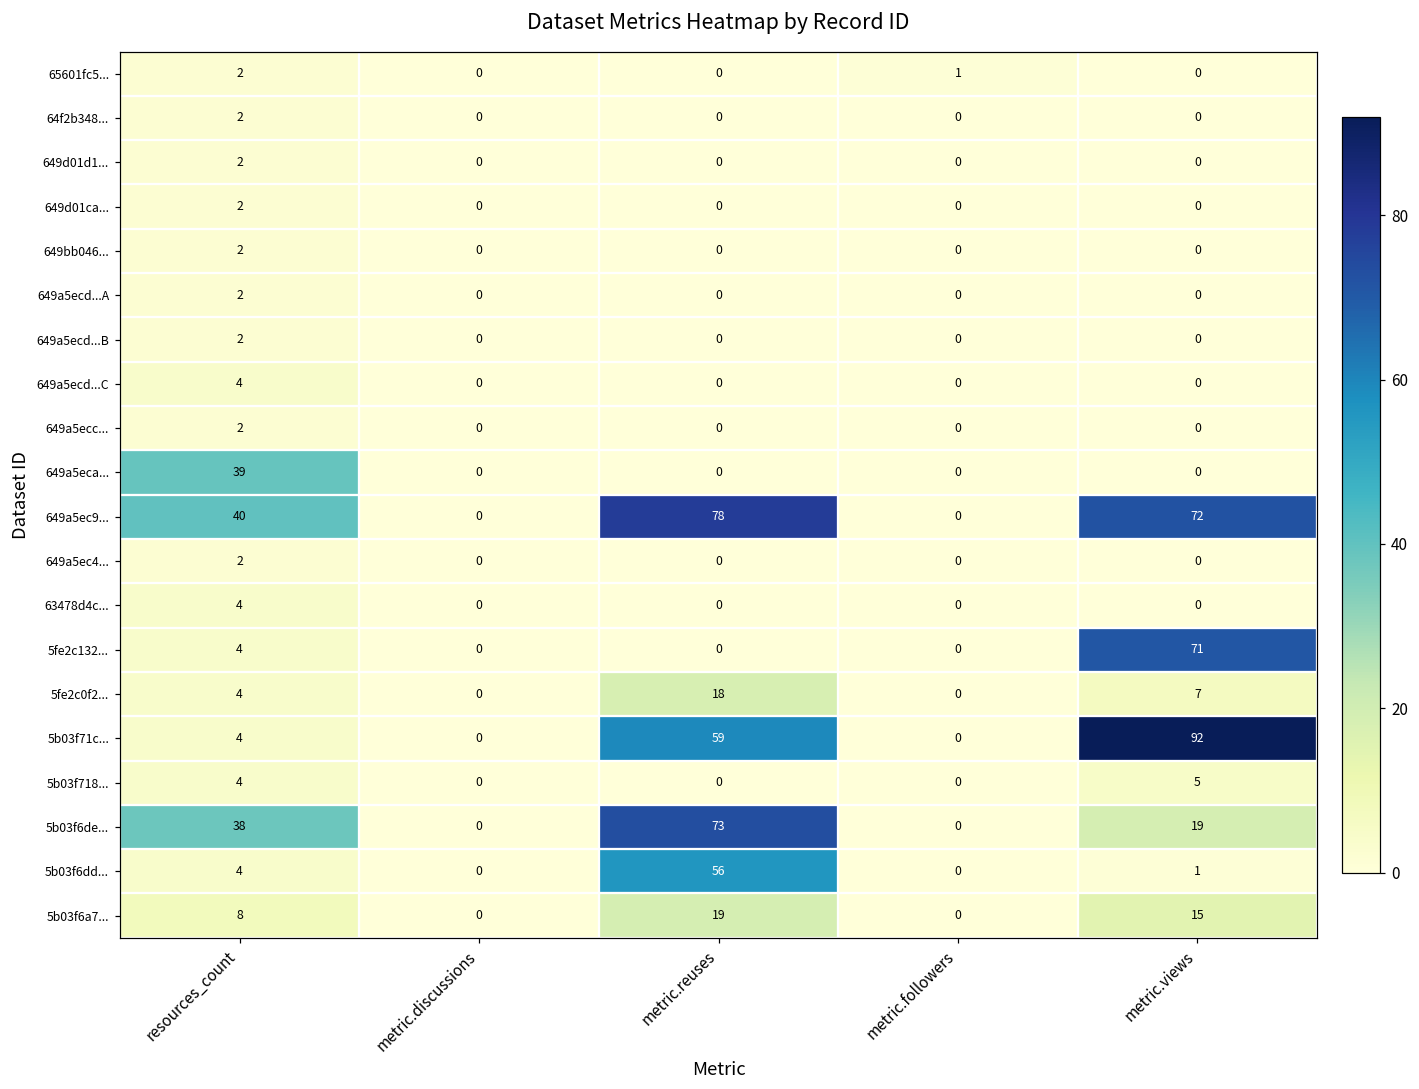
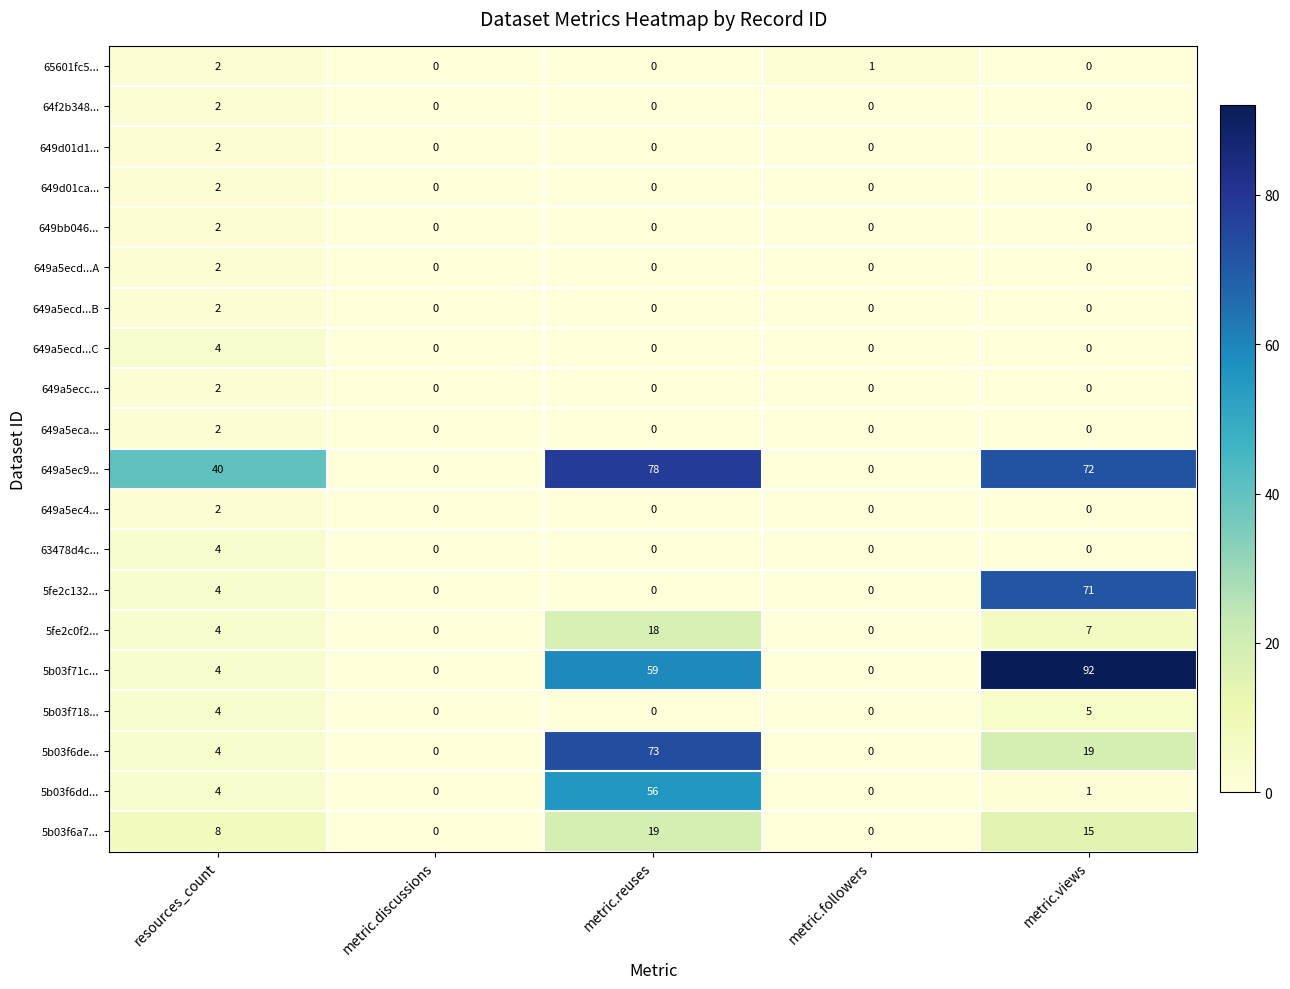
  {
    "65601fc5...": {
      "resources_count": 2,
      "metric.discussions": 0,
      "metric.reuses": 0,
      "metric.followers": 1,
      "metric.views": 0
    },
    "64f2b348...": {
      "resources_count": 2,
      "metric.discussions": 0,
      "metric.reuses": 0,
      "metric.followers": 0,
      "metric.views": 0
    },
    "649d01d1...": {
      "resources_count": 2,
      "metric.discussions": 0,
      "metric.reuses": 0,
      "metric.followers": 0,
      "metric.views": 0
    },
    "649d01ca...": {
      "resources_count": 2,
      "metric.discussions": 0,
      "metric.reuses": 0,
      "metric.followers": 0,
      "metric.views": 0
    },
    "649bb046...": {
      "resources_count": 2,
      "metric.discussions": 0,
      "metric.reuses": 0,
      "metric.followers": 0,
      "metric.views": 0
    },
    "649a5ecd...A": {
      "resources_count": 2,
      "metric.discussions": 0,
      "metric.reuses": 0,
      "metric.followers": 0,
      "metric.views": 0
    },
    "649a5ecd...B": {
      "resources_count": 2,
      "metric.discussions": 0,
      "metric.reuses": 0,
      "metric.followers": 0,
      "metric.views": 0
    },
    "649a5ecd...C": {
      "resources_count": 4,
      "metric.discussions": 0,
      "metric.reuses": 0,
      "metric.followers": 0,
      "metric.views": 0
    },
    "649a5ecc...": {
      "resources_count": 2,
      "metric.discussions": 0,
      "metric.reuses": 0,
      "metric.followers": 0,
      "metric.views": 0
    },
    "649a5eca...": {
-     "resources_count": 39,
+     "resources_count": 2,
      "metric.discussions": 0,
      "metric.reuses": 0,
      "metric.followers": 0,
      "metric.views": 0
    },
    "649a5ec9...": {
      "resources_count": 40,
      "metric.discussions": 0,
      "metric.reuses": 78,
      "metric.followers": 0,
      "metric.views": 72
    },
    "649a5ec4...": {
      "resources_count": 2,
      "metric.discussions": 0,
      "metric.reuses": 0,
      "metric.followers": 0,
      "metric.views": 0
    },
    "63478d4c...": {
      "resources_count": 4,
      "metric.discussions": 0,
      "metric.reuses": 0,
      "metric.followers": 0,
      "metric.views": 0
    },
    "5fe2c132...": {
      "resources_count": 4,
      "metric.discussions": 0,
      "metric.reuses": 0,
      "metric.followers": 0,
      "metric.views": 71
    },
    "5fe2c0f2...": {
      "resources_count": 4,
      "metric.discussions": 0,
      "metric.reuses": 18,
      "metric.followers": 0,
      "metric.views": 7
    },
    "5b03f71c...": {
      "resources_count": 4,
      "metric.discussions": 0,
      "metric.reuses": 59,
      "metric.followers": 0,
      "metric.views": 92
    },
    "5b03f718...": {
      "resources_count": 4,
      "metric.discussions": 0,
      "metric.reuses": 0,
      "metric.followers": 0,
      "metric.views": 5
    },
    "5b03f6de...": {
-     "resources_count": 38,
+     "resources_count": 4,
      "metric.discussions": 0,
      "metric.reuses": 73,
      "metric.followers": 0,
      "metric.views": 19
    },
    "5b03f6dd...": {
      "resources_count": 4,
      "metric.discussions": 0,
      "metric.reuses": 56,
      "metric.followers": 0,
      "metric.views": 1
    },
    "5b03f6a7...": {
      "resources_count": 8,
      "metric.discussions": 0,
      "metric.reuses": 19,
      "metric.followers": 0,
      "metric.views": 15
    }
  }
